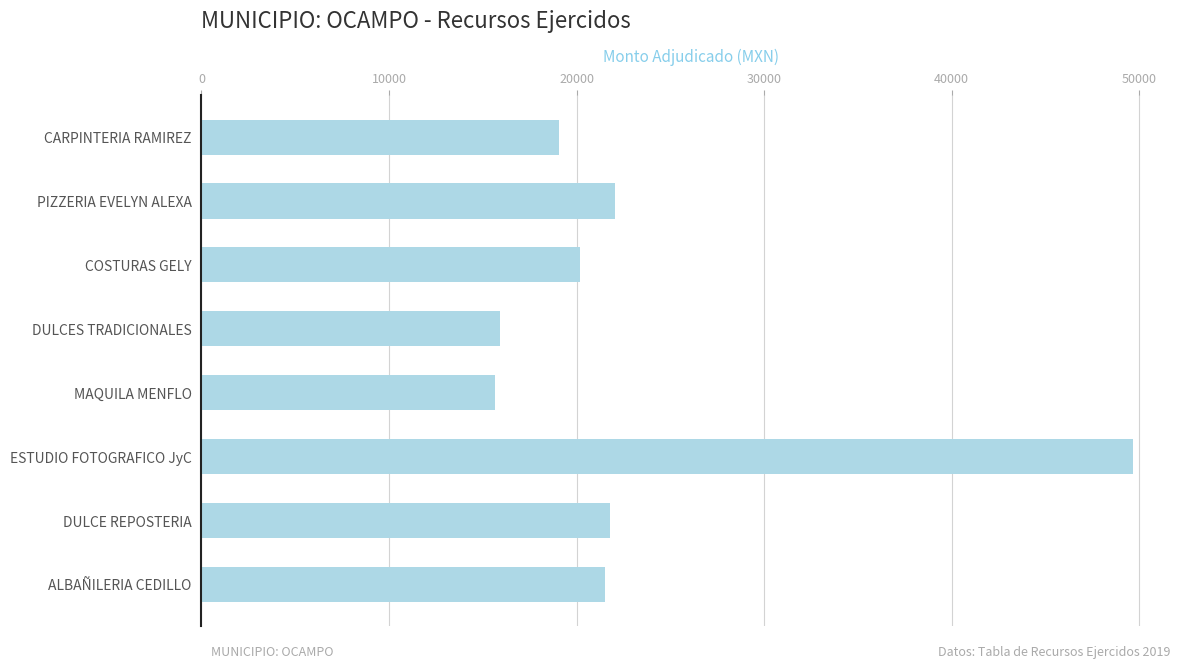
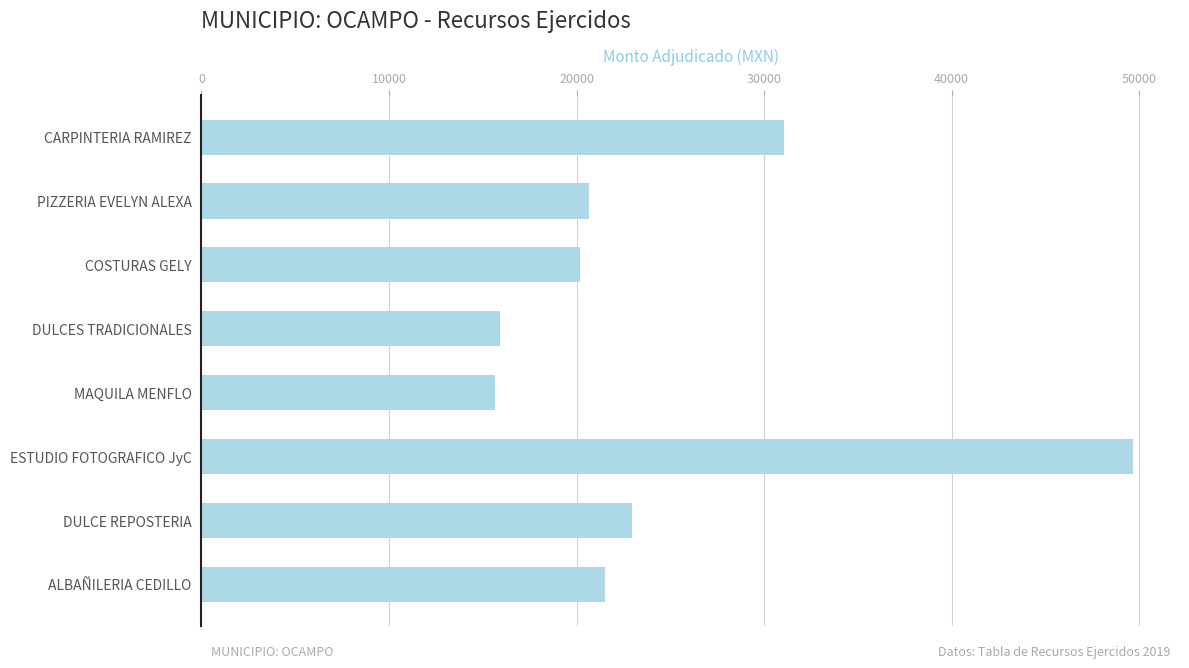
  {
-   "CARPINTERIA RAMIREZ": 19100,
-   "PIZZERIA EVELYN ALEXA": 22000,
+   "CARPINTERIA RAMIREZ": 31100,
+   "PIZZERIA EVELYN ALEXA": 20700,
    "COSTURAS GELY": 20200,
    "DULCES TRADICIONALES": 15900,
    "MAQUILA MENFLO": 15700,
    "ESTUDIO FOTOGRAFICO JyC": 49700,
-   "DULCE REPOSTERIA": 21800,
+   "DULCE REPOSTERIA": 23000,
    "ALBAÑILERIA CEDILLO": 21500
  }
